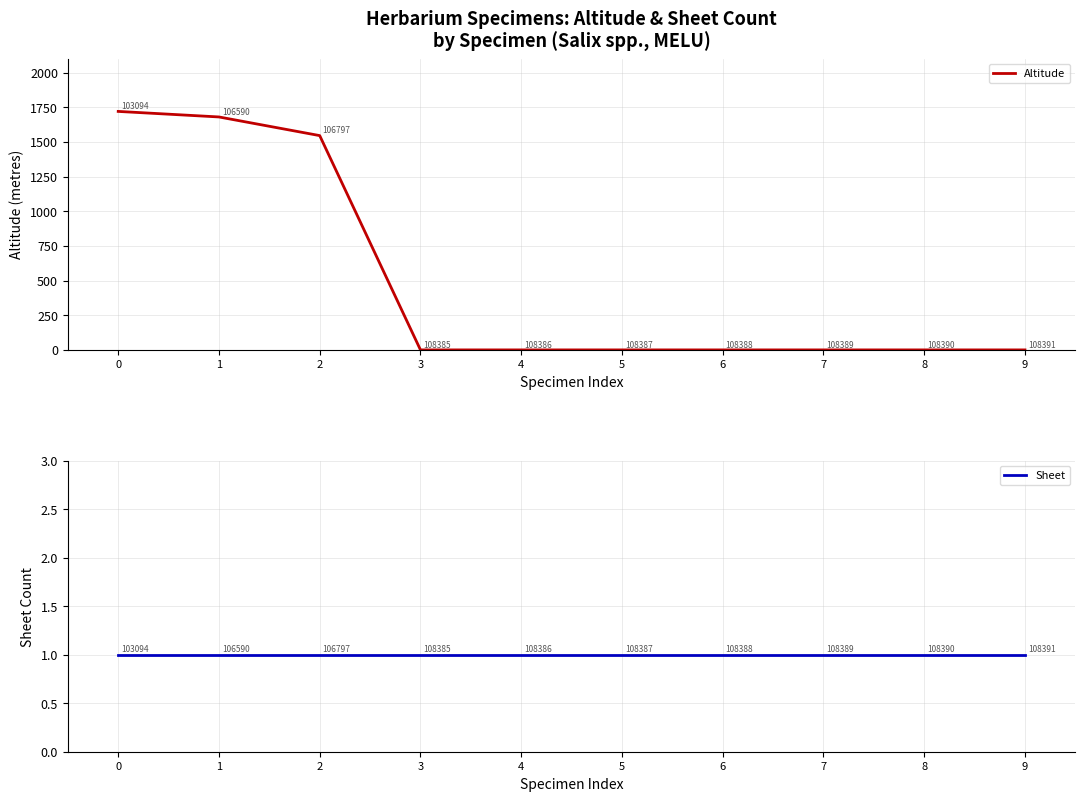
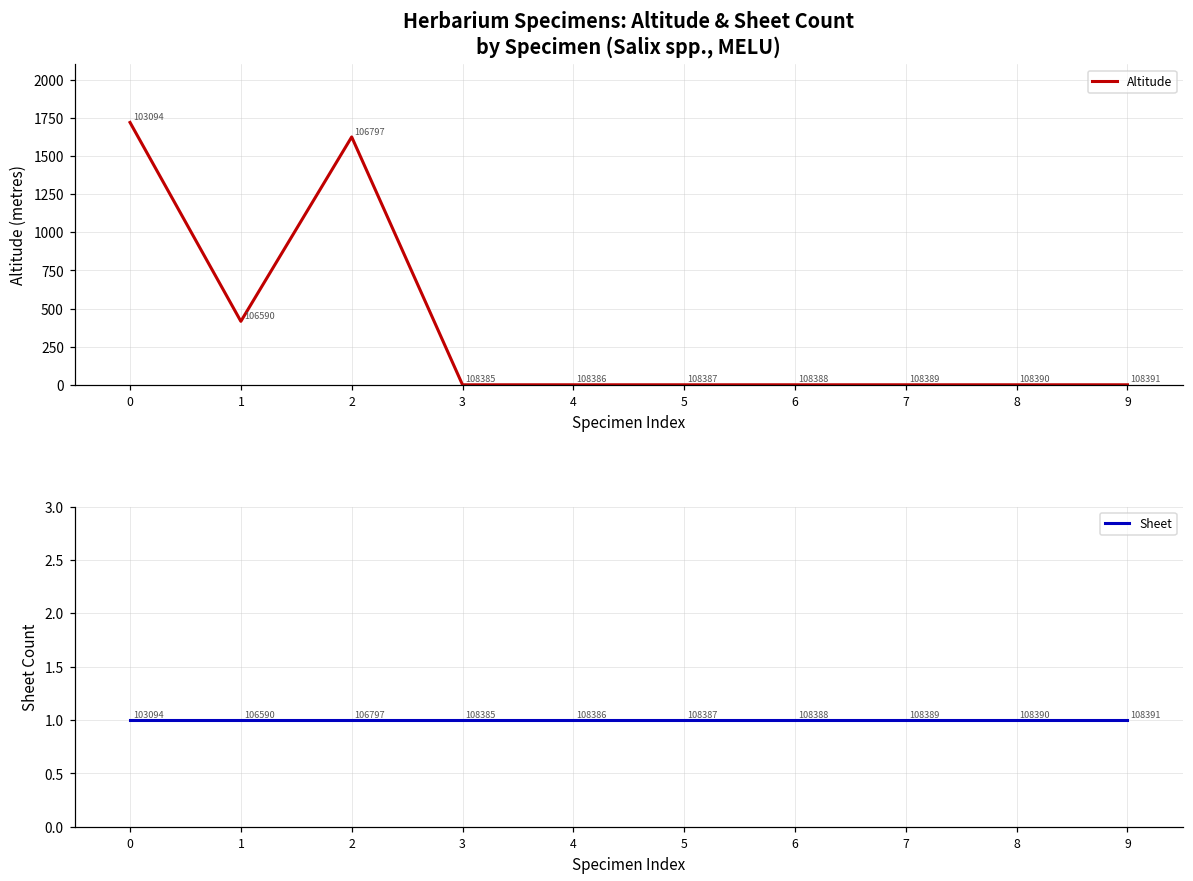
  {
    "Herbarium Specimens: Altitude & Sheet Count by Specimen (Salix spp., MELU)": {
-     "1": 1680,
-     "2": 1550
+     "1": 420,
+     "2": 1630
    }
  }
